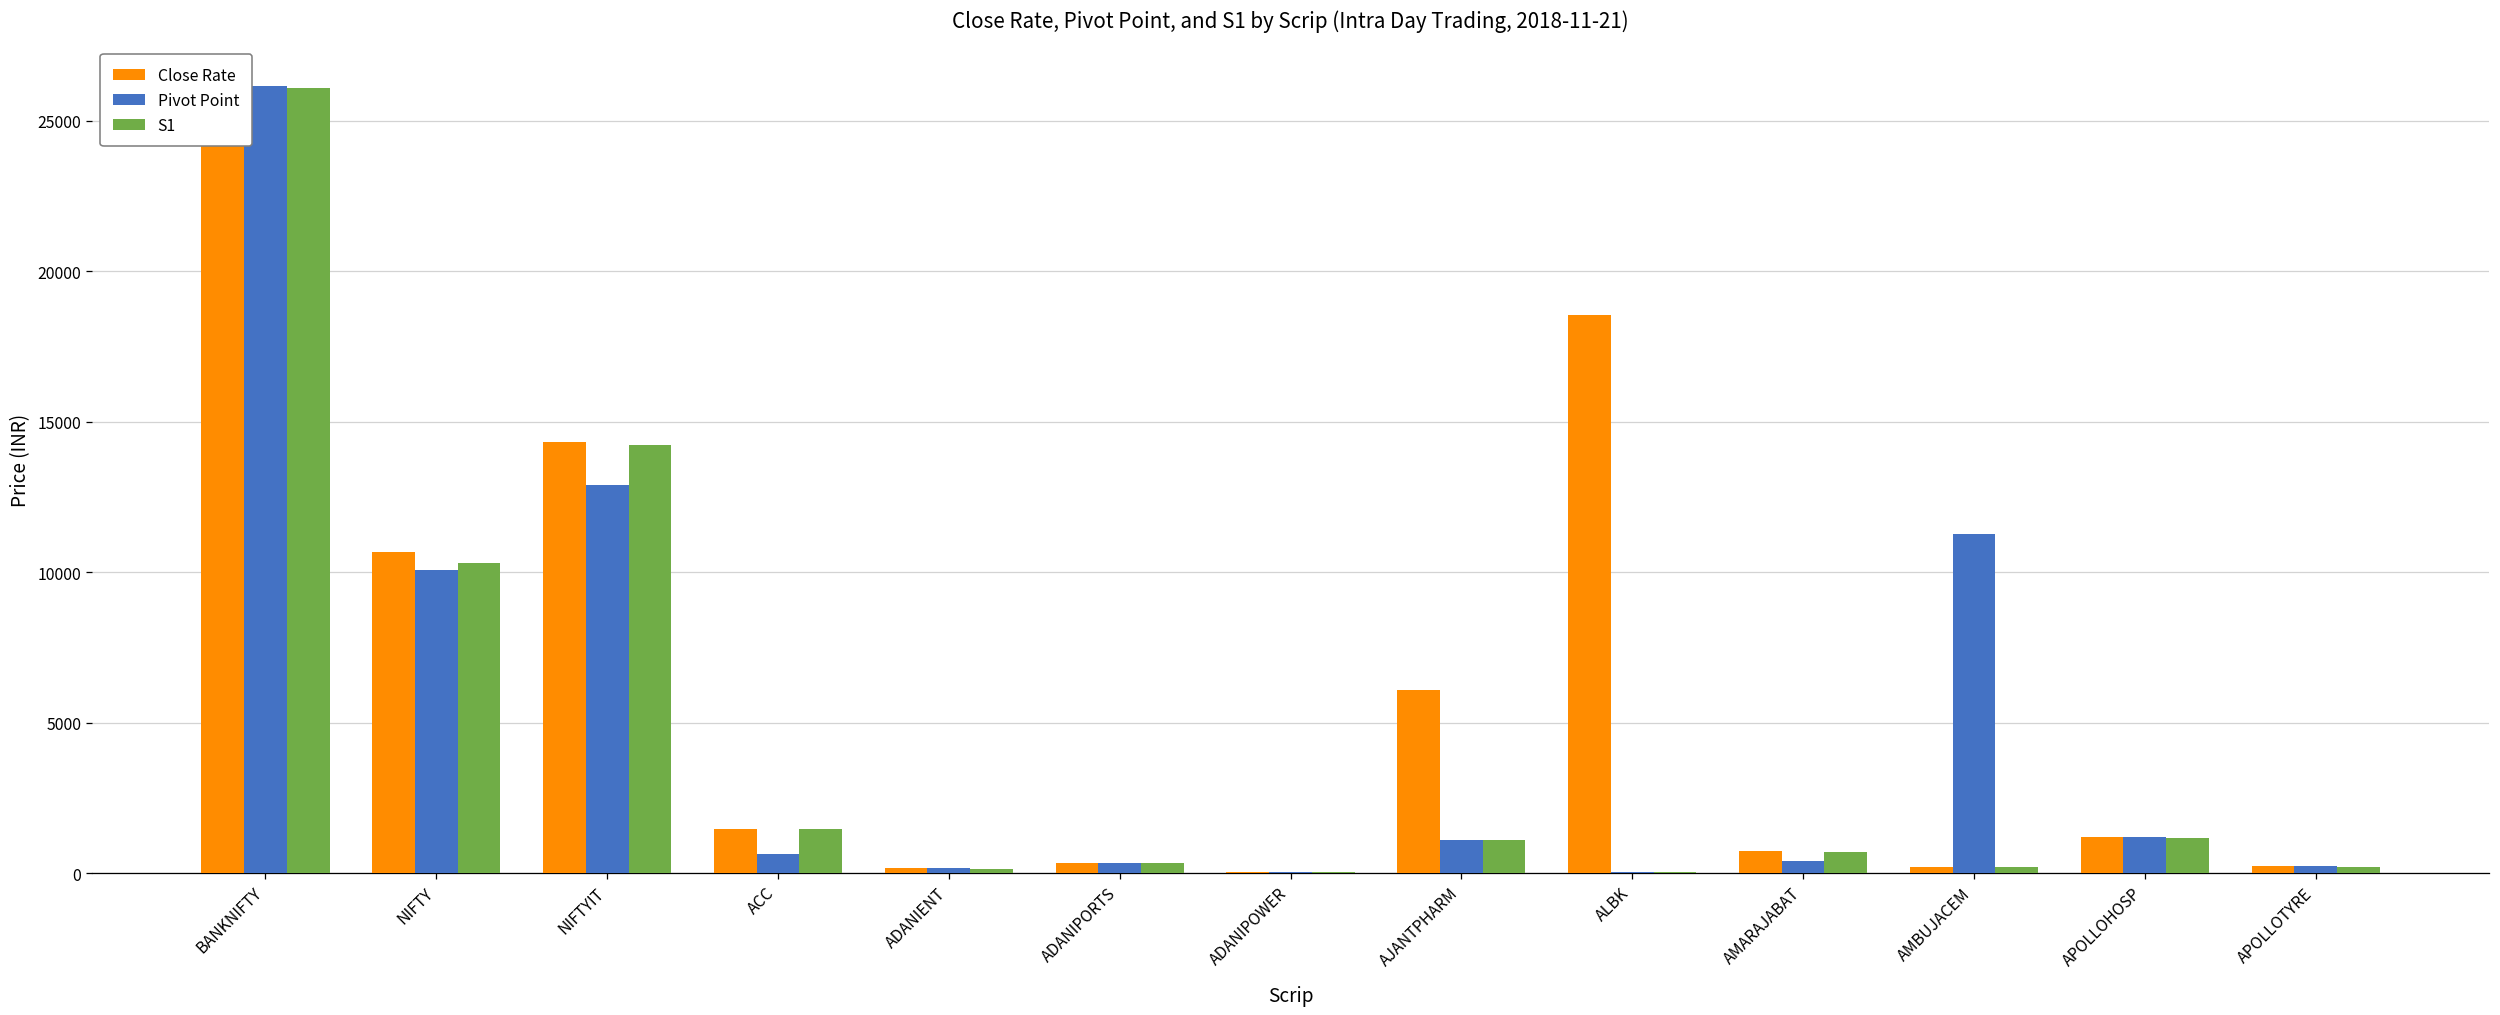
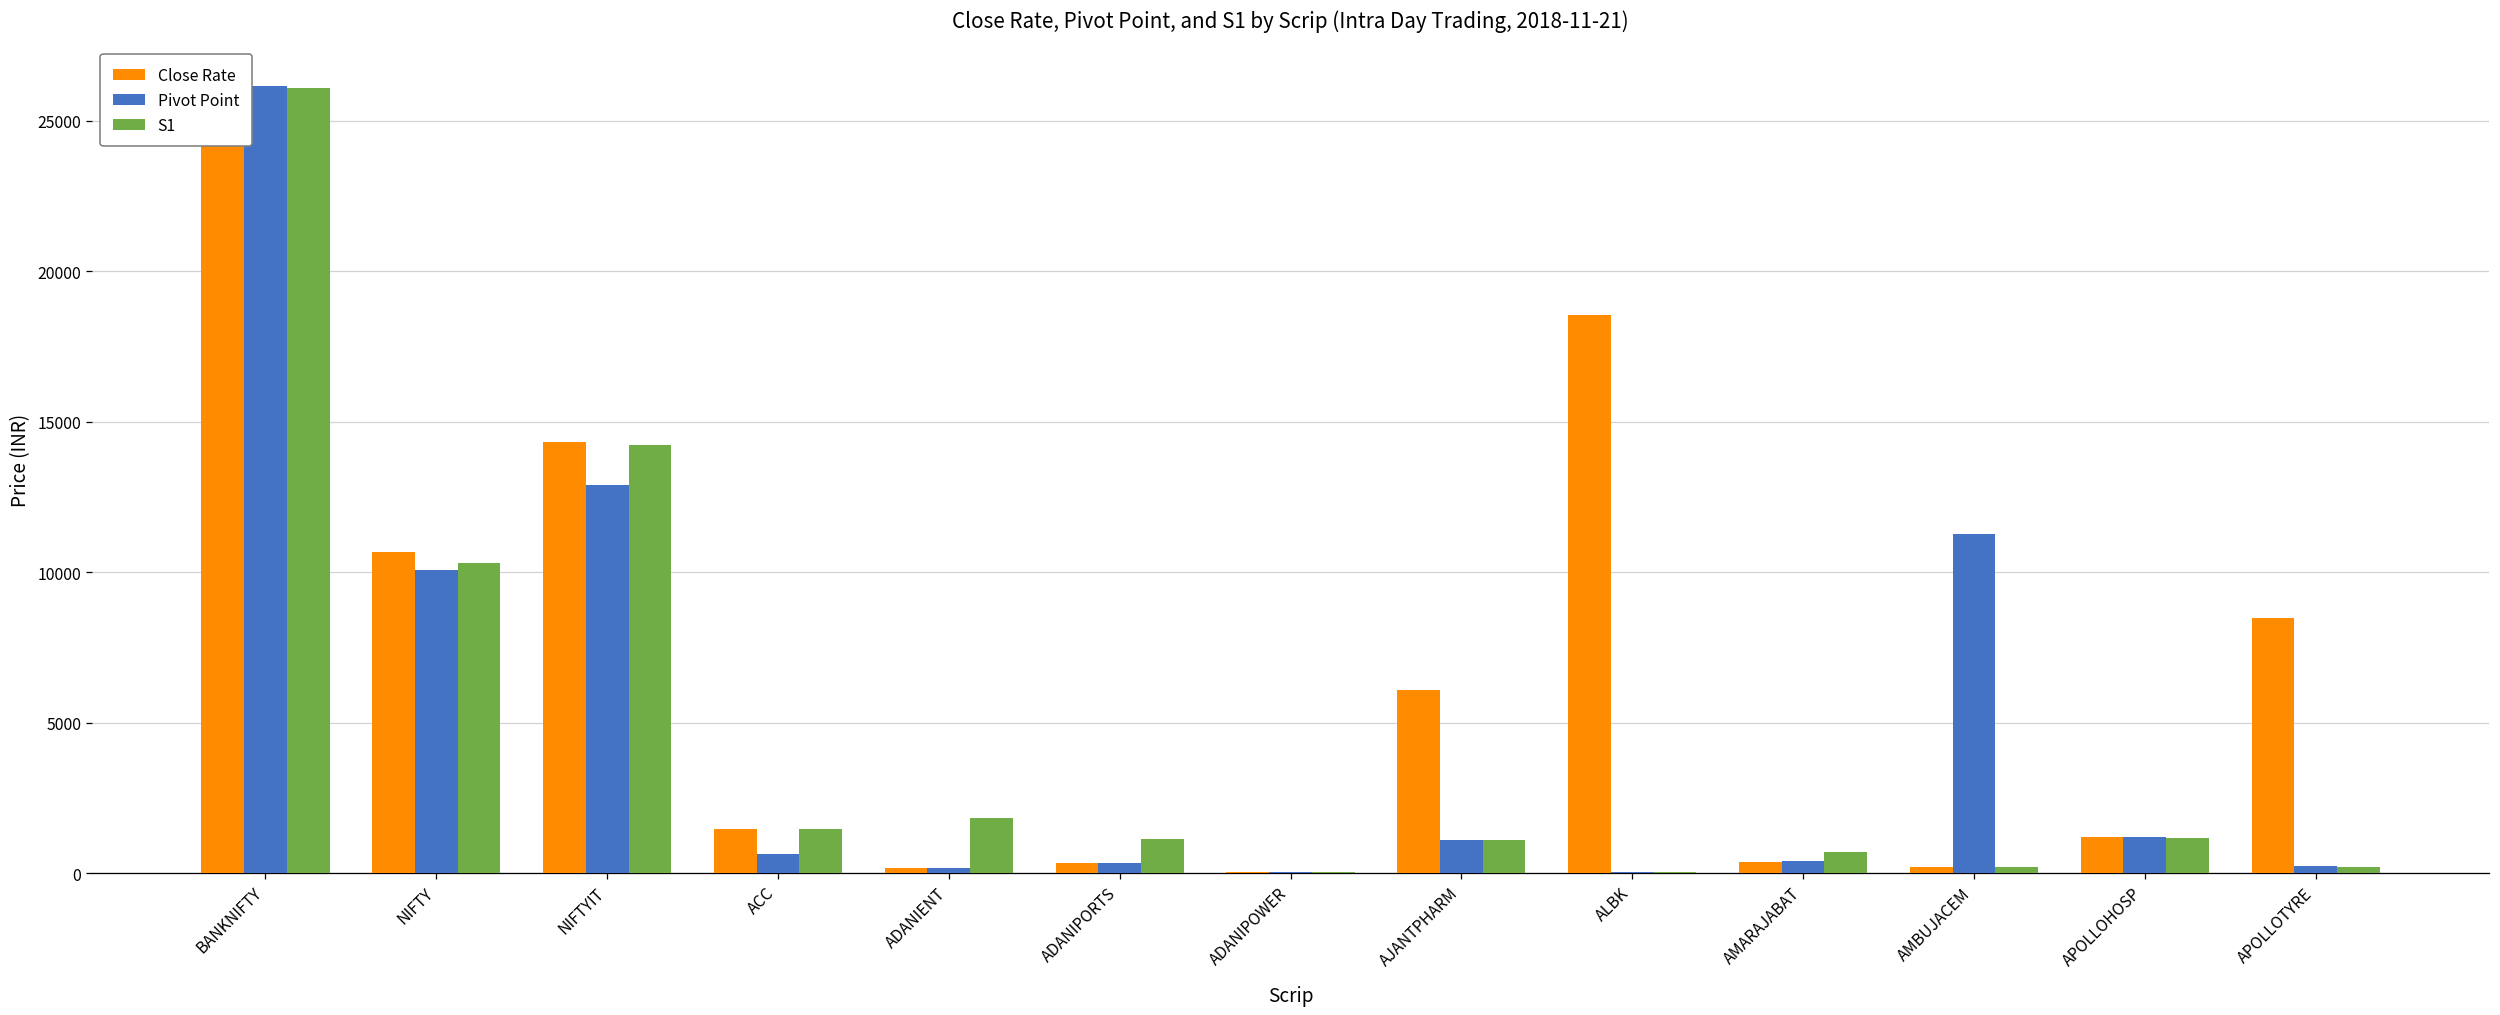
  {
    "Close Rate": {
      "NIFTY": 10700,
      "NIFTYIT": 14300,
      "ACC": 1500,
      "ADANIENT": 200,
      "ADANIPORTS": 400,
      "AJANTPHARM": 6100,
      "ALBK": 18500,
-     "AMARAJABAT": 700,
+     "AMARAJABAT": 400,
      "AMBUJACEM": 200,
      "APOLLOHOSP": 1200,
-     "APOLLOTYRE": 200
+     "APOLLOTYRE": 8500
    },
    "Pivot Point": {
      "BANKNIFTY": 26200,
      "NIFTY": 10100,
      "NIFTYIT": 12900,
      "ACC": 600,
      "ADANIENT": 200,
      "ADANIPORTS": 400,
      "AJANTPHARM": 1100,
      "AMARAJABAT": 400,
      "AMBUJACEM": 11300,
      "APOLLOHOSP": 1200,
      "APOLLOTYRE": 200
    },
    "S1": {
      "BANKNIFTY": 26100,
      "NIFTY": 10300,
      "NIFTYIT": 14200,
      "ACC": 1500,
-     "ADANIENT": 200,
-     "ADANIPORTS": 400,
+     "ADANIENT": 1800,
+     "ADANIPORTS": 1100,
      "AJANTPHARM": 1100,
      "AMARAJABAT": 700,
      "AMBUJACEM": 200,
      "APOLLOHOSP": 1200,
      "APOLLOTYRE": 200
    }
  }
